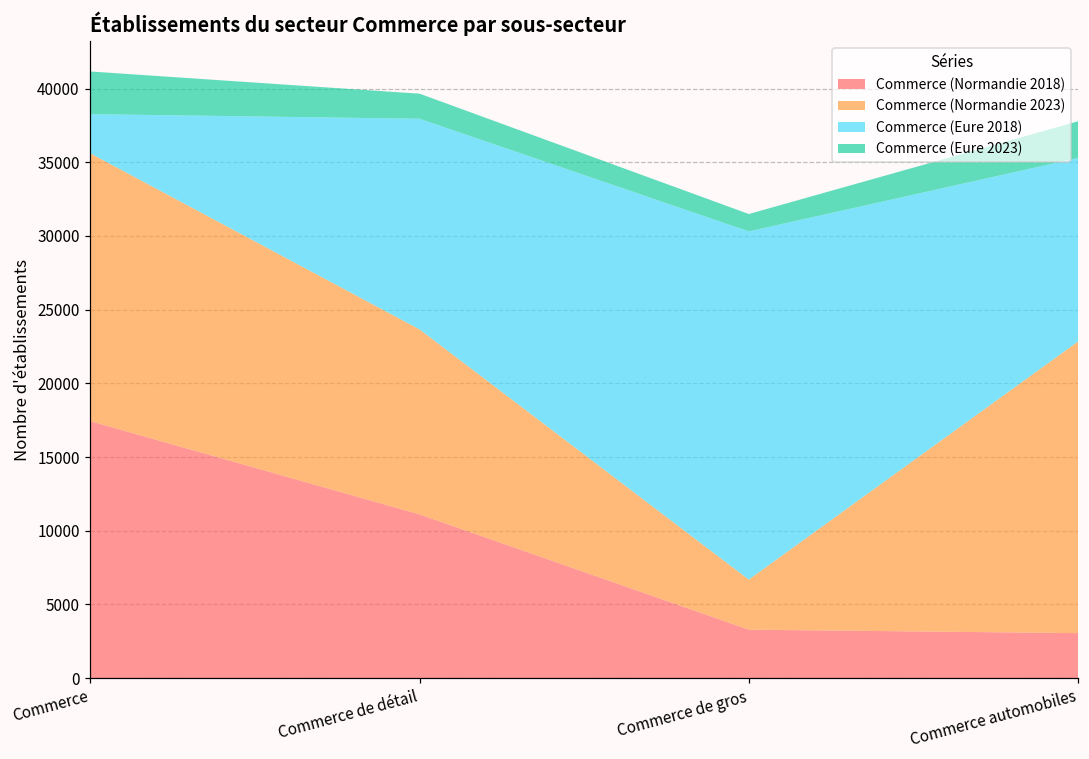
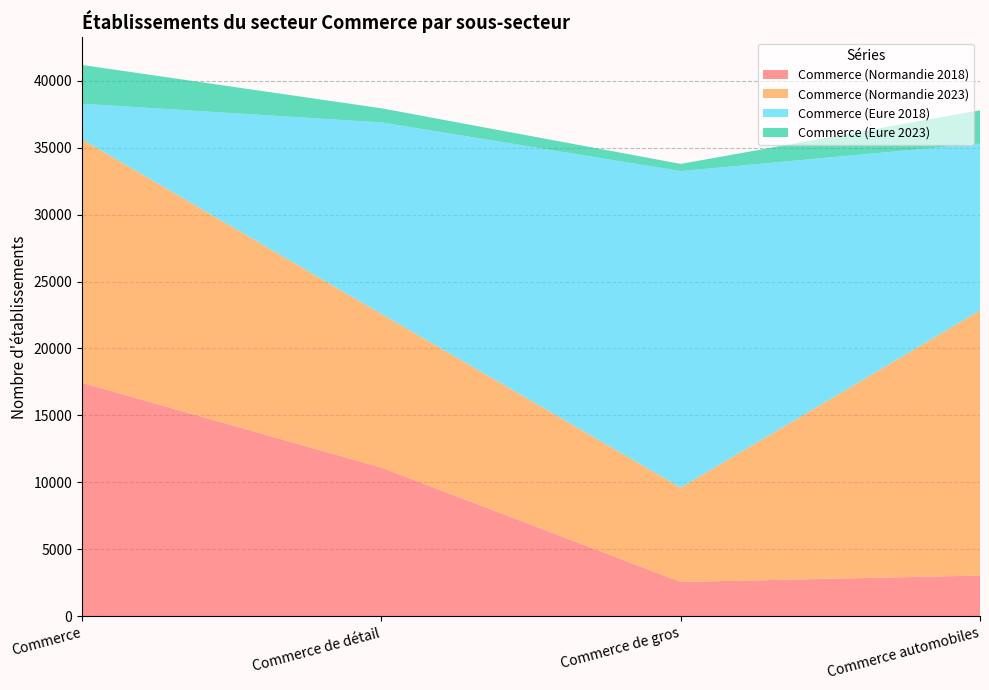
  {
    "Commerce (Normandie 2018)": {
      "Commerce": 17400,
      "Commerce de détail": 11100,
-     "Commerce de gros": 3300,
+     "Commerce de gros": 2600,
      "Commerce automobiles": 3000
    },
    "Commerce (Normandie 2023)": {
      "Commerce": 18200,
-     "Commerce de détail": 12600,
-     "Commerce de gros": 3400,
+     "Commerce de détail": 11500,
+     "Commerce de gros": 7000,
      "Commerce automobiles": 19800
    },
    "Commerce (Eure 2018)": {
      "Commerce": 2700,
      "Commerce de détail": 14300,
      "Commerce de gros": 23600,
      "Commerce automobiles": 12500
    },
    "Commerce (Eure 2023)": {
      "Commerce": 2900,
-     "Commerce de détail": 1700,
-     "Commerce de gros": 1200,
+     "Commerce de détail": 1100,
+     "Commerce de gros": 500,
      "Commerce automobiles": 2500
    }
  }
